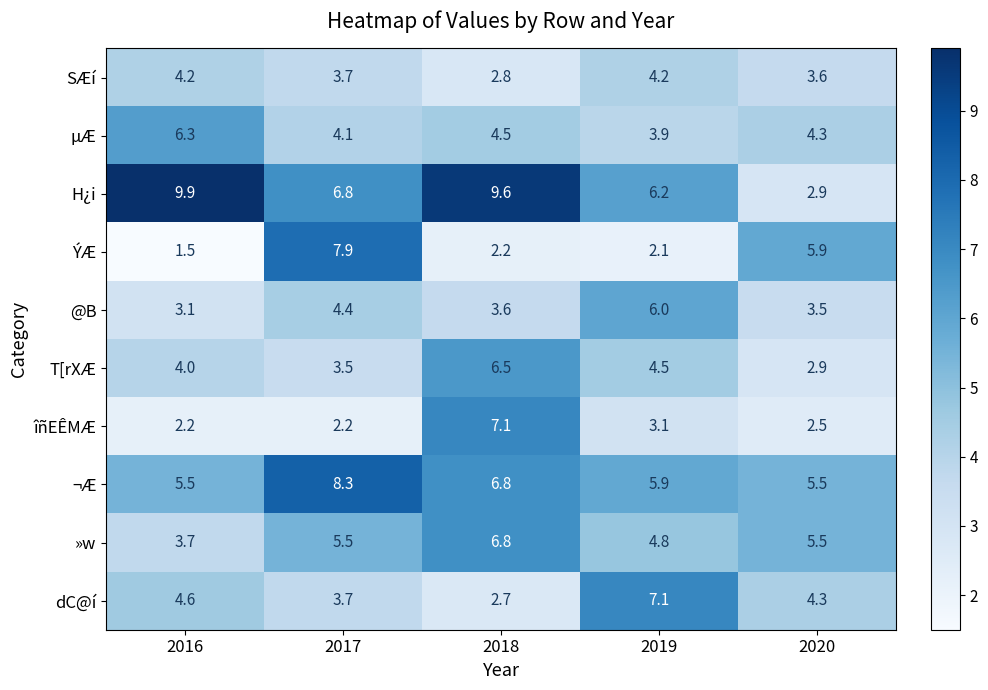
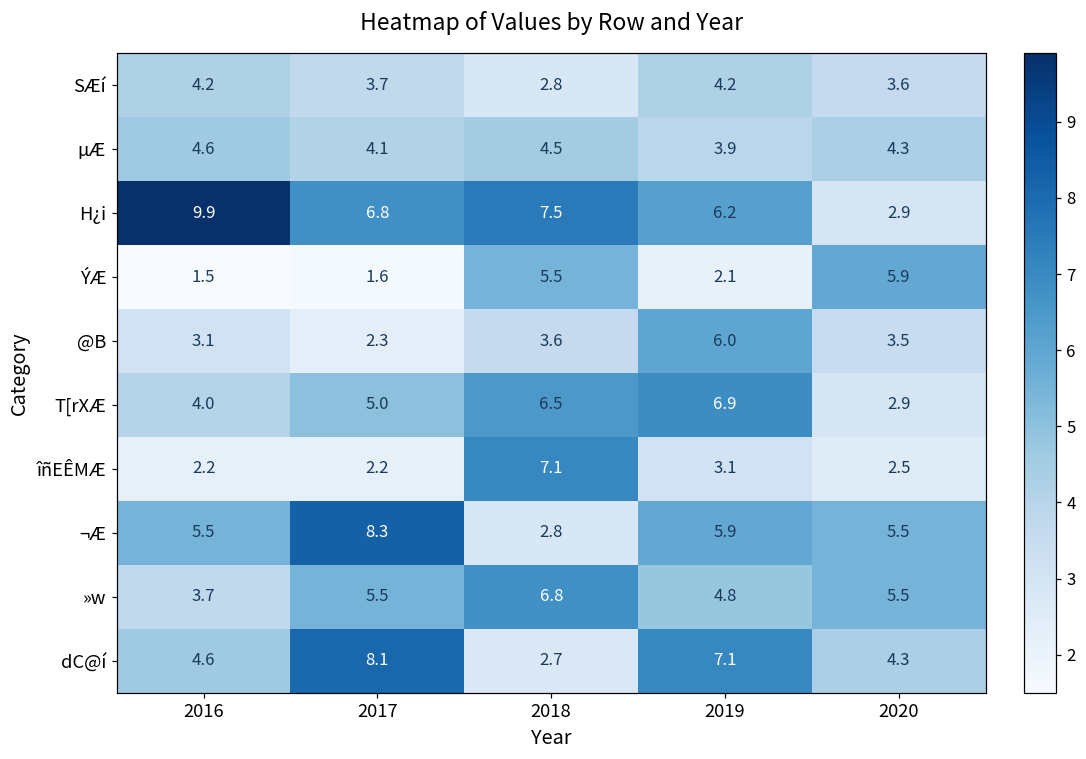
  {
    "SÆí": {
      "2016": 4.2,
      "2017": 3.7,
      "2018": 2.8,
      "2019": 4.2,
      "2020": 3.6
    },
    "µÆ": {
-     "2016": 6.3,
+     "2016": 4.6,
      "2017": 4.1,
      "2018": 4.5,
      "2019": 3.9,
      "2020": 4.3
    },
    "H¿i": {
      "2016": 9.9,
      "2017": 6.8,
-     "2018": 9.6,
+     "2018": 7.5,
      "2019": 6.2,
      "2020": 2.9
    },
    "ÝÆ": {
      "2016": 1.5,
-     "2017": 7.9,
-     "2018": 2.2,
+     "2017": 1.6,
+     "2018": 5.5,
      "2019": 2.1,
      "2020": 5.9
    },
    "@B": {
      "2016": 3.1,
-     "2017": 4.4,
+     "2017": 2.3,
      "2018": 3.6,
      "2019": 6.0,
      "2020": 3.5
    },
    "T[rXÆ": {
      "2016": 4.0,
-     "2017": 3.5,
+     "2017": 5.0,
      "2018": 6.5,
-     "2019": 4.5,
+     "2019": 6.9,
      "2020": 2.9
    },
    "îñEÊMÆ": {
      "2016": 2.2,
      "2017": 2.2,
      "2018": 7.1,
      "2019": 3.1,
      "2020": 2.5
    },
    "¬Æ": {
      "2016": 5.5,
      "2017": 8.3,
-     "2018": 6.8,
+     "2018": 2.8,
      "2019": 5.9,
      "2020": 5.5
    },
    "»w": {
      "2016": 3.7,
      "2017": 5.5,
      "2018": 6.8,
      "2019": 4.8,
      "2020": 5.5
    },
    "dC@í": {
      "2016": 4.6,
-     "2017": 3.7,
+     "2017": 8.1,
      "2018": 2.7,
      "2019": 7.1,
      "2020": 4.3
    }
  }
